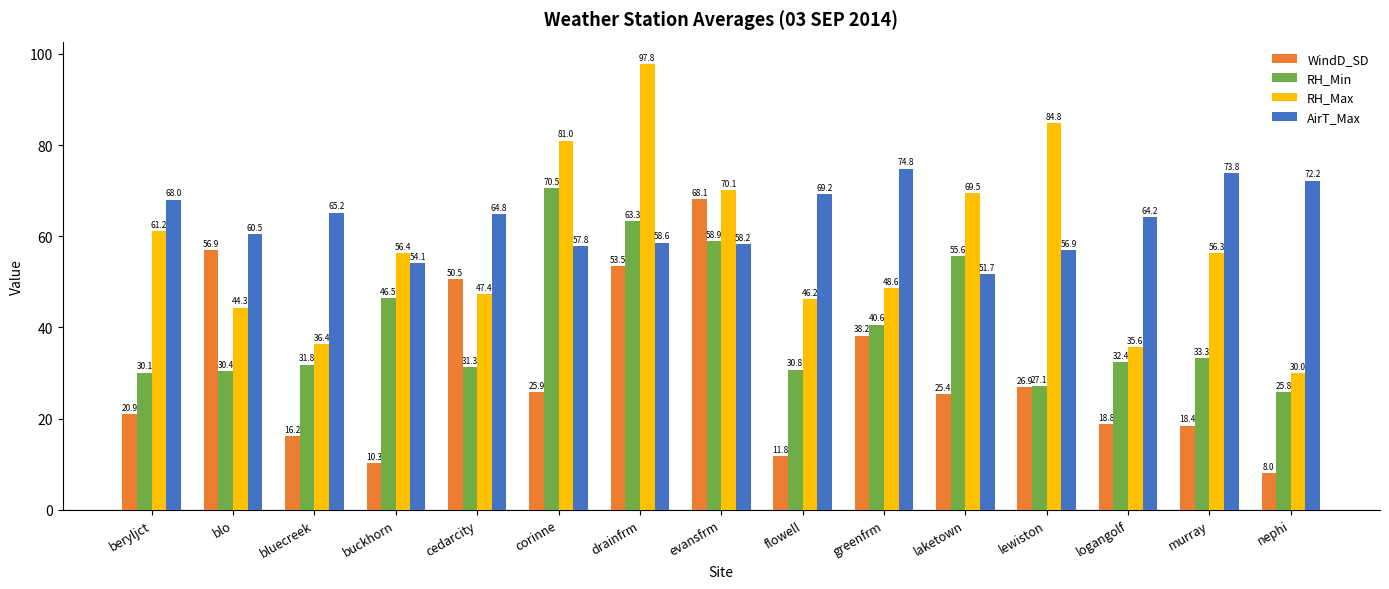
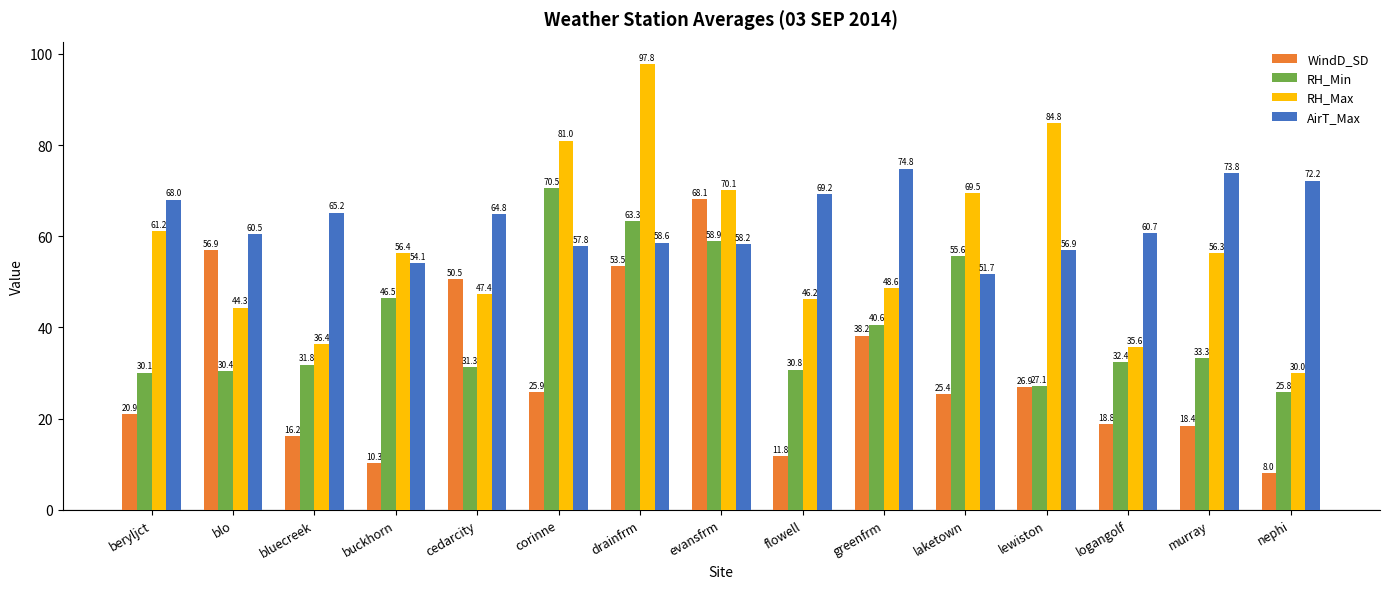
  {
    "WindD_SD": {
      "beryljct": 20.9,
      "blo": 56.9,
      "bluecreek": 16.2,
      "buckhorn": 10.3,
      "cedarcity": 50.5,
      "corinne": 25.9,
      "drainfrm": 53.5,
      "evansfrm": 68.1,
      "flowell": 11.8,
      "greenfrm": 38.2,
      "laketown": 25.4,
      "lewiston": 26.9,
      "logangolf": 18.8,
      "murray": 18.4,
      "nephi": 8.0
    },
    "RH_Min": {
      "beryljct": 30.1,
      "blo": 30.4,
      "bluecreek": 31.8,
      "buckhorn": 46.5,
      "cedarcity": 31.3,
      "corinne": 70.5,
      "drainfrm": 63.3,
      "evansfrm": 58.9,
      "flowell": 30.8,
      "greenfrm": 40.6,
      "laketown": 55.6,
      "lewiston": 27.1,
      "logangolf": 32.4,
      "murray": 33.3,
      "nephi": 25.8
    },
    "RH_Max": {
      "beryljct": 61.2,
      "blo": 44.3,
      "bluecreek": 36.4,
      "buckhorn": 56.4,
      "cedarcity": 47.4,
      "corinne": 81.0,
      "drainfrm": 97.8,
      "evansfrm": 70.1,
      "flowell": 46.2,
      "greenfrm": 48.6,
      "laketown": 69.5,
      "lewiston": 84.8,
      "logangolf": 35.6,
      "murray": 56.3,
      "nephi": 30.0
    },
    "AirT_Max": {
      "beryljct": 68.0,
      "blo": 60.5,
      "bluecreek": 65.2,
      "buckhorn": 54.1,
      "cedarcity": 64.8,
      "corinne": 57.8,
      "drainfrm": 58.6,
      "evansfrm": 58.2,
      "flowell": 69.2,
      "greenfrm": 74.8,
      "laketown": 51.7,
      "lewiston": 56.9,
-     "logangolf": 64.2,
+     "logangolf": 60.7,
      "murray": 73.8,
      "nephi": 72.2
    }
  }
